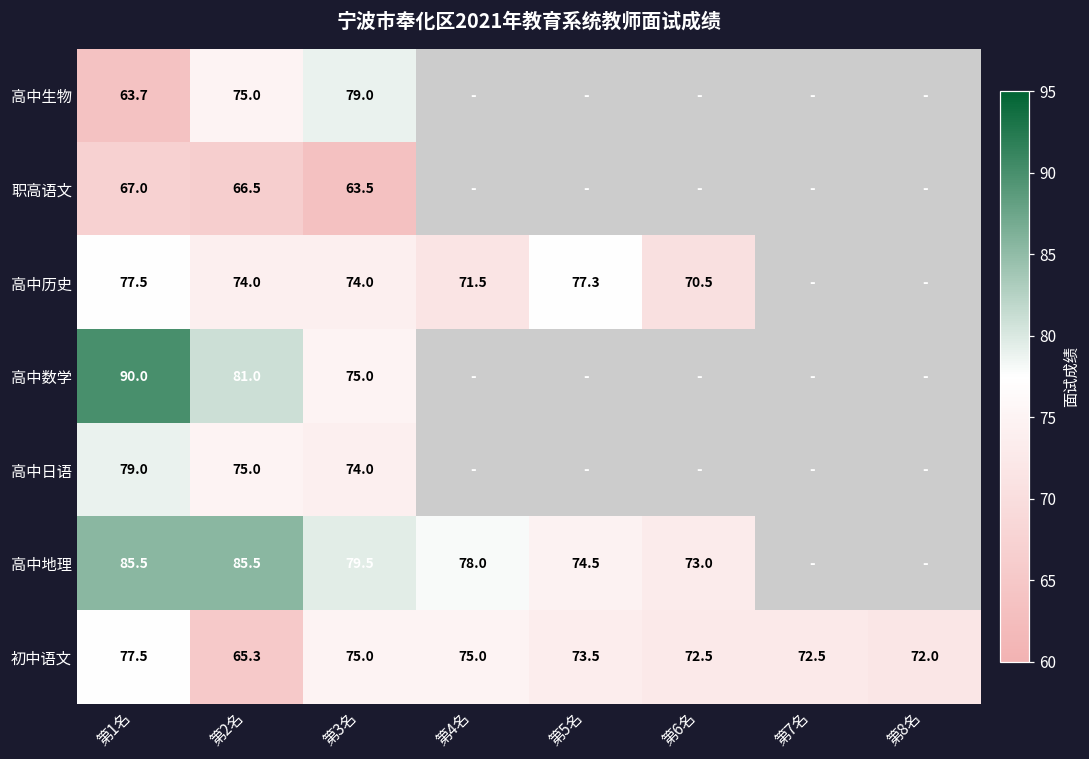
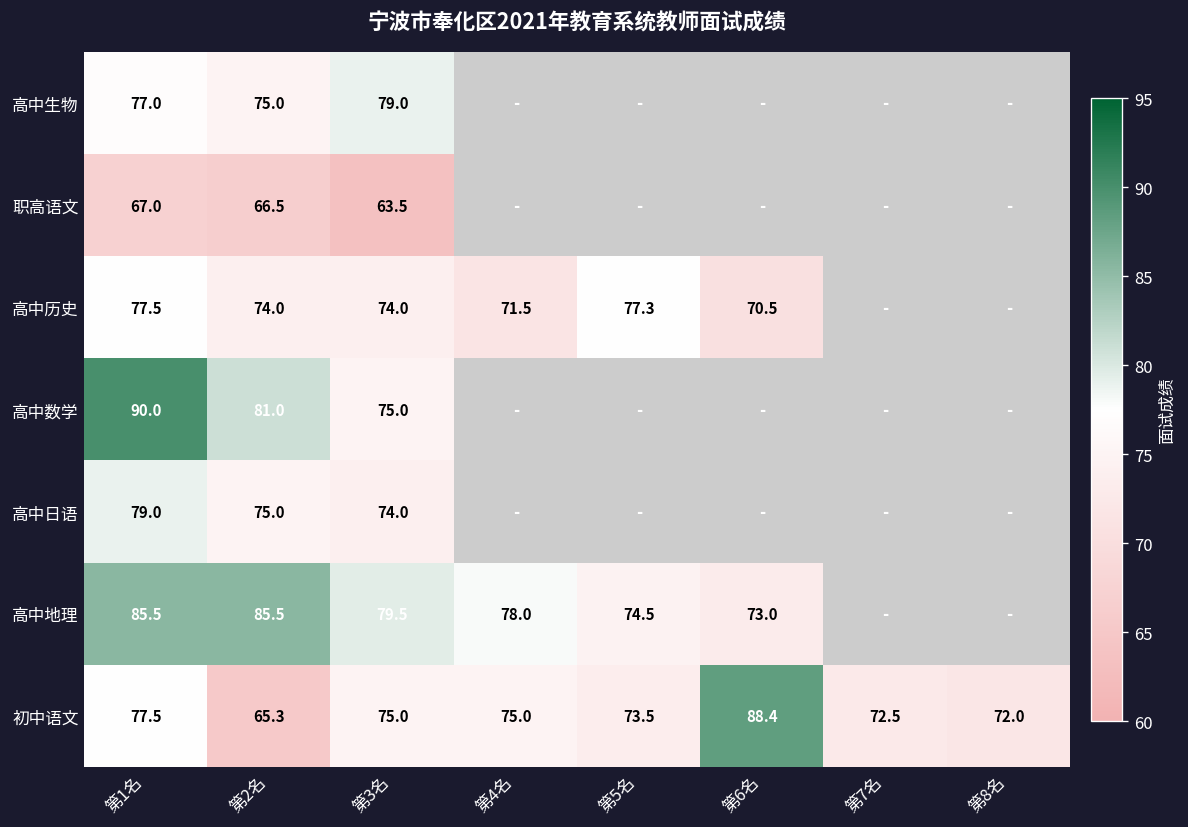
  {
    "高中生物": {
-     "第1名": 63.7,
+     "第1名": 77.0,
      "第2名": 75.0,
      "第3名": 79.0
    },
    "职高语文": {
      "第1名": 67.0,
      "第2名": 66.5,
      "第3名": 63.5
    },
    "高中历史": {
      "第1名": 77.5,
      "第2名": 74.0,
      "第3名": 74.0,
      "第4名": 71.5,
      "第5名": 77.3,
      "第6名": 70.5
    },
    "高中数学": {
      "第1名": 90.0,
      "第2名": 81.0,
      "第3名": 75.0
    },
    "高中日语": {
      "第1名": 79.0,
      "第2名": 75.0,
      "第3名": 74.0
    },
    "高中地理": {
      "第1名": 85.5,
      "第2名": 85.5,
      "第4名": 78.0,
      "第5名": 74.5,
      "第6名": 73.0
    },
    "初中语文": {
      "第1名": 77.5,
      "第2名": 65.3,
      "第3名": 75.0,
      "第4名": 75.0,
      "第5名": 73.5,
-     "第6名": 72.5,
+     "第6名": 88.4,
      "第7名": 72.5,
      "第8名": 72.0
    }
  }
